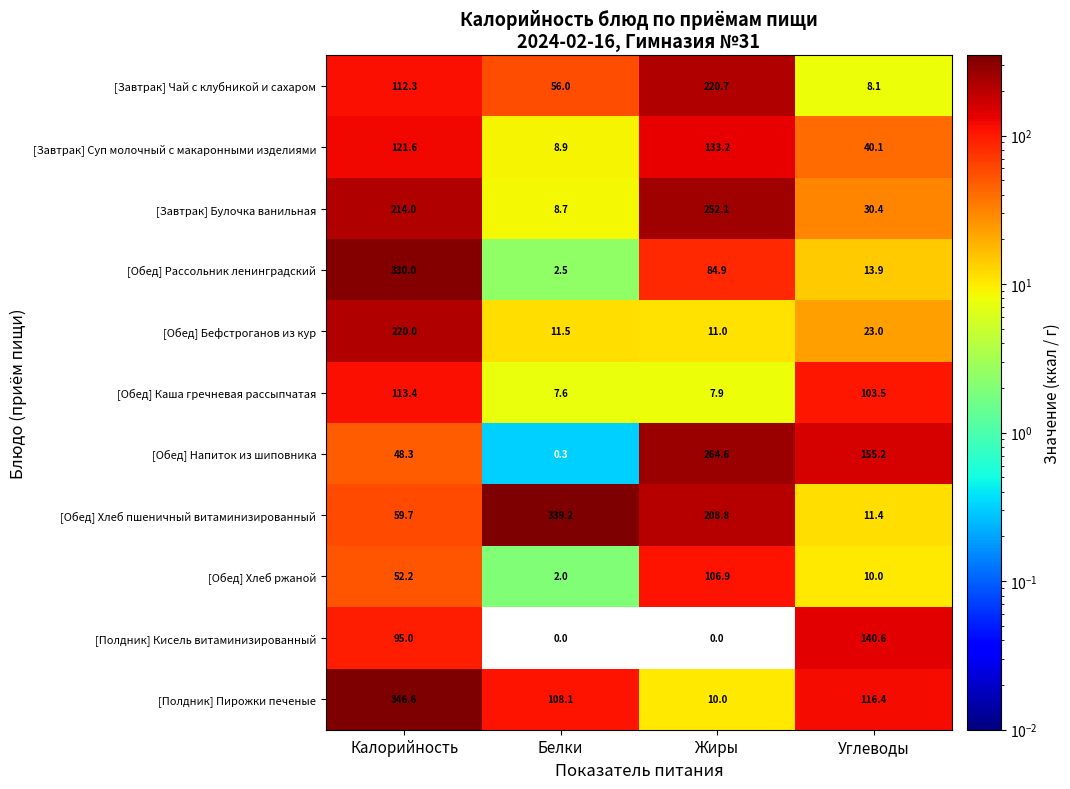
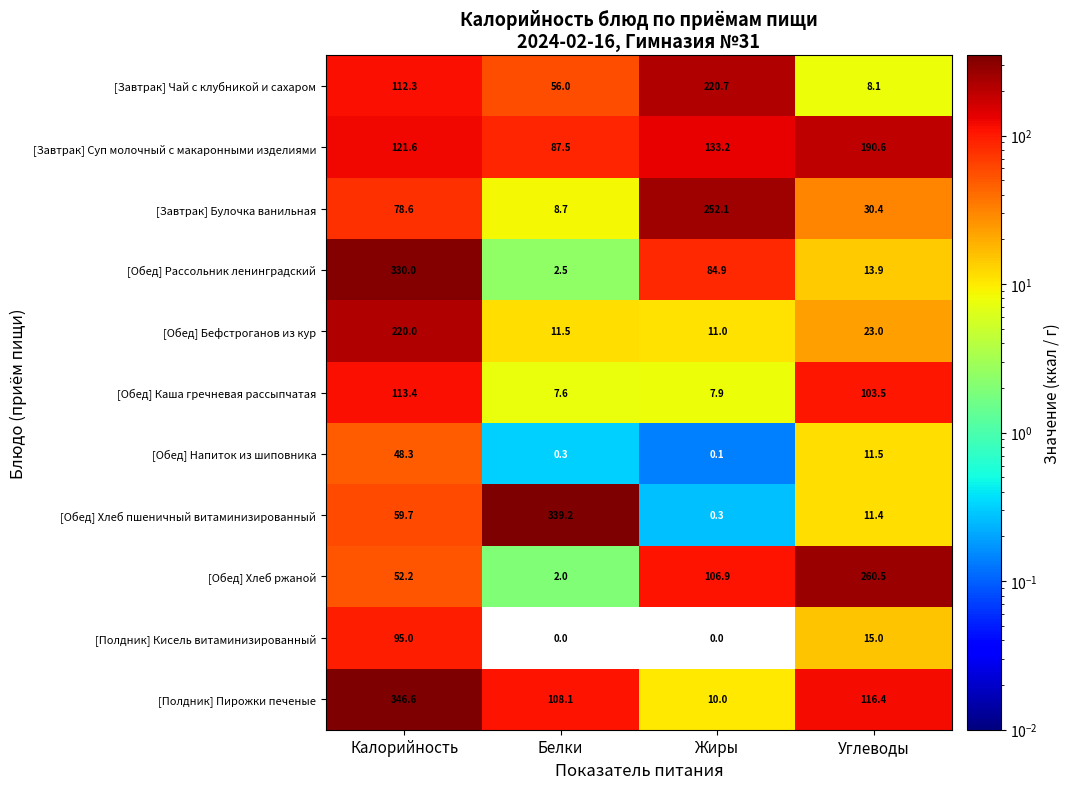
  {
    "[Завтрак] Чай с клубникой и сахаром": {
      "Калорийность": 112.3,
      "Белки": 56.0,
      "Жиры": 220.7,
      "Углеводы": 8.1
    },
    "[Завтрак] Суп молочный с макаронными изделиями": {
      "Калорийность": 121.6,
-     "Белки": 8.9,
+     "Белки": 87.5,
      "Жиры": 133.2,
-     "Углеводы": 40.1
+     "Углеводы": 190.6
    },
    "[Завтрак] Булочка ванильная": {
-     "Калорийность": 214.0,
+     "Калорийность": 78.6,
      "Белки": 8.7,
      "Жиры": 252.1,
      "Углеводы": 30.4
    },
    "[Обед] Рассольник ленинградский": {
      "Калорийность": 330.0,
      "Белки": 2.5,
      "Жиры": 84.9,
      "Углеводы": 13.9
    },
    "[Обед] Бефстроганов из кур": {
      "Калорийность": 220.0,
      "Белки": 11.5,
      "Жиры": 11.0,
      "Углеводы": 23.0
    },
    "[Обед] Каша гречневая рассыпчатая": {
      "Калорийность": 113.4,
      "Белки": 7.6,
      "Жиры": 7.9,
      "Углеводы": 103.5
    },
    "[Обед] Напиток из шиповника": {
      "Калорийность": 48.3,
      "Белки": 0.3,
-     "Жиры": 264.6,
-     "Углеводы": 155.2
+     "Жиры": 0.1,
+     "Углеводы": 11.5
    },
    "[Обед] Хлеб пшеничный витаминизированный": {
      "Калорийность": 59.7,
      "Белки": 339.2,
-     "Жиры": 208.8,
+     "Жиры": 0.3,
      "Углеводы": 11.4
    },
    "[Обед] Хлеб ржаной": {
      "Калорийность": 52.2,
      "Белки": 2.0,
      "Жиры": 106.9,
-     "Углеводы": 10.0
+     "Углеводы": 260.5
    },
    "[Полдник] Кисель витаминизированный": {
      "Калорийность": 95.0,
      "Белки": 0.0,
      "Жиры": 0.0,
-     "Углеводы": 140.6
+     "Углеводы": 15.0
    },
    "[Полдник] Пирожки печеные": {
      "Калорийность": 346.6,
      "Белки": 108.1,
      "Жиры": 10.0,
      "Углеводы": 116.4
    }
  }
